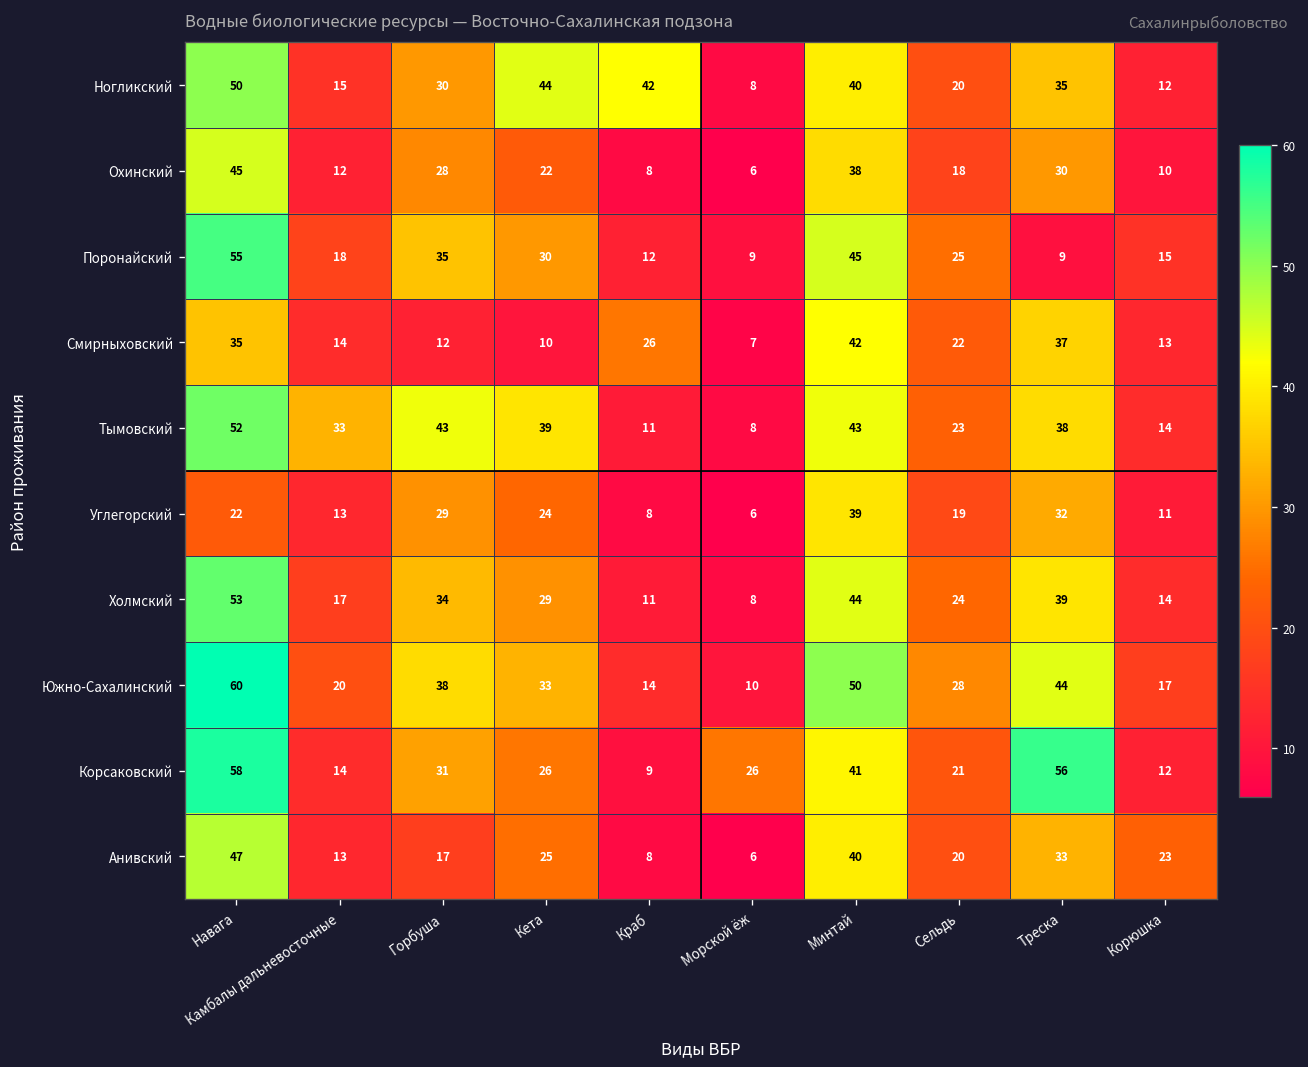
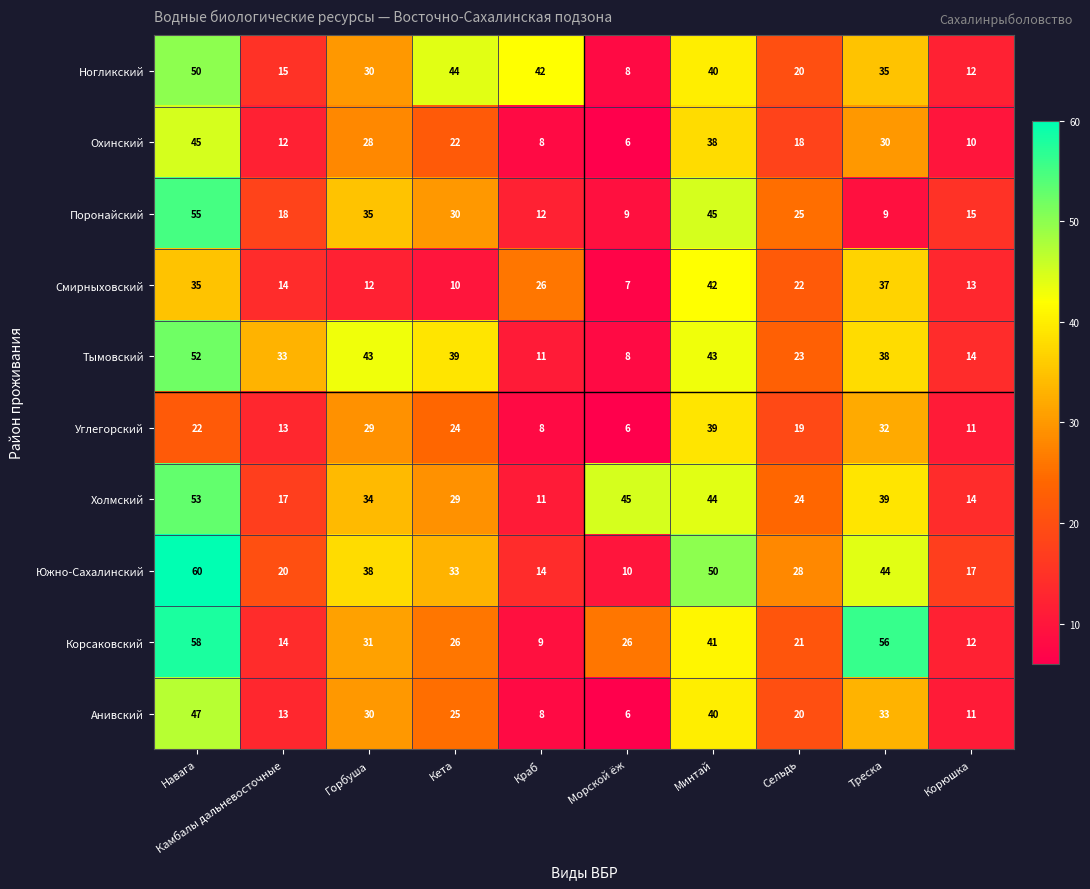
  {
    "Ногликский": {
      "Навага": 50,
      "Камбалы дальневосточные": 15,
      "Горбуша": 30,
      "Кета": 44,
      "Краб": 42,
      "Морской ёж": 8,
      "Минтай": 40,
      "Сельдь": 20,
      "Треска": 35,
      "Корюшка": 12
    },
    "Охинский": {
      "Навага": 45,
      "Камбалы дальневосточные": 12,
      "Горбуша": 28,
      "Кета": 22,
      "Краб": 8,
      "Морской ёж": 6,
      "Минтай": 38,
      "Сельдь": 18,
      "Треска": 30,
      "Корюшка": 10
    },
    "Поронайский": {
      "Навага": 55,
      "Камбалы дальневосточные": 18,
      "Горбуша": 35,
      "Кета": 30,
      "Краб": 12,
      "Морской ёж": 9,
      "Минтай": 45,
      "Сельдь": 25,
      "Треска": 9,
      "Корюшка": 15
    },
    "Смирныховский": {
      "Навага": 35,
      "Камбалы дальневосточные": 14,
      "Горбуша": 12,
      "Кета": 10,
      "Краб": 26,
      "Морской ёж": 7,
      "Минтай": 42,
      "Сельдь": 22,
      "Треска": 37,
      "Корюшка": 13
    },
    "Тымовский": {
      "Навага": 52,
      "Камбалы дальневосточные": 33,
      "Горбуша": 43,
      "Кета": 39,
      "Краб": 11,
      "Морской ёж": 8,
      "Минтай": 43,
      "Сельдь": 23,
      "Треска": 38,
      "Корюшка": 14
    },
    "Углегорский": {
      "Навага": 22,
      "Камбалы дальневосточные": 13,
      "Горбуша": 29,
      "Кета": 24,
      "Краб": 8,
      "Морской ёж": 6,
      "Минтай": 39,
      "Сельдь": 19,
      "Треска": 32,
      "Корюшка": 11
    },
    "Холмский": {
      "Навага": 53,
      "Камбалы дальневосточные": 17,
      "Горбуша": 34,
      "Кета": 29,
      "Краб": 11,
-     "Морской ёж": 8,
+     "Морской ёж": 45,
      "Минтай": 44,
      "Сельдь": 24,
      "Треска": 39,
      "Корюшка": 14
    },
    "Южно-Сахалинский": {
      "Навага": 60,
      "Камбалы дальневосточные": 20,
      "Горбуша": 38,
      "Кета": 33,
      "Краб": 14,
      "Морской ёж": 10,
      "Минтай": 50,
      "Сельдь": 28,
      "Треска": 44,
      "Корюшка": 17
    },
    "Корсаковский": {
      "Навага": 58,
      "Камбалы дальневосточные": 14,
      "Горбуша": 31,
      "Кета": 26,
      "Краб": 9,
      "Морской ёж": 26,
      "Минтай": 41,
      "Сельдь": 21,
      "Треска": 56,
      "Корюшка": 12
    },
    "Анивский": {
      "Навага": 47,
      "Камбалы дальневосточные": 13,
-     "Горбуша": 17,
+     "Горбуша": 30,
      "Кета": 25,
      "Краб": 8,
      "Морской ёж": 6,
      "Минтай": 40,
      "Сельдь": 20,
      "Треска": 33,
-     "Корюшка": 23
+     "Корюшка": 11
    }
  }
